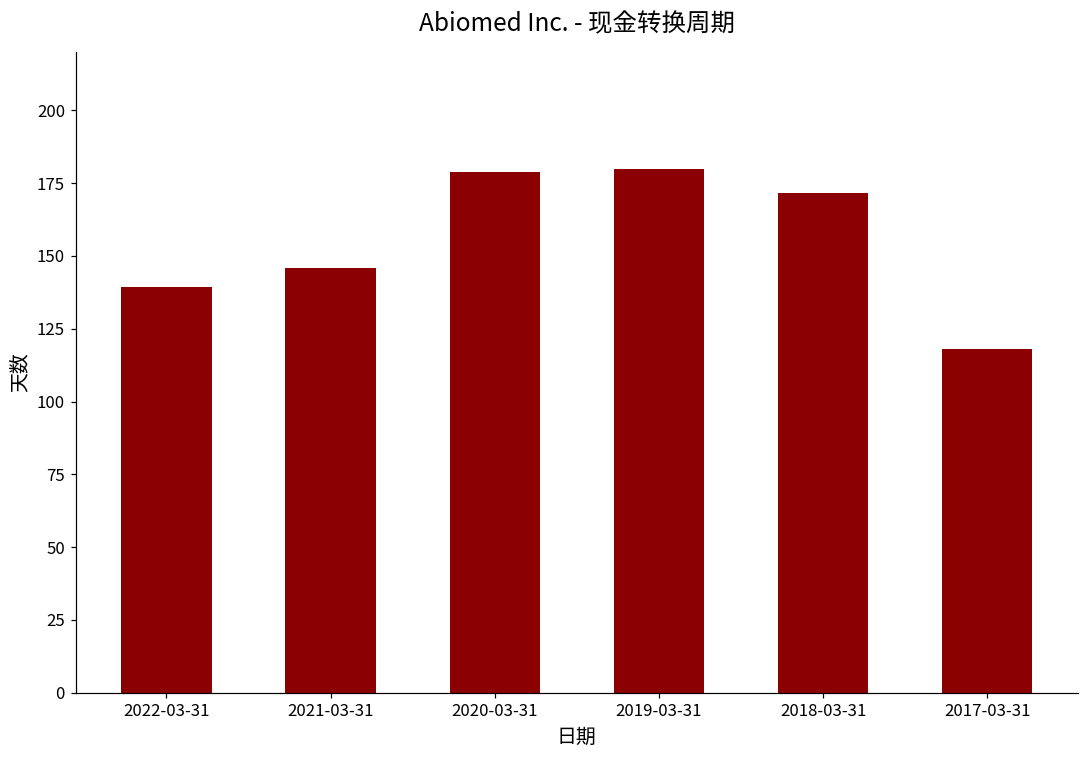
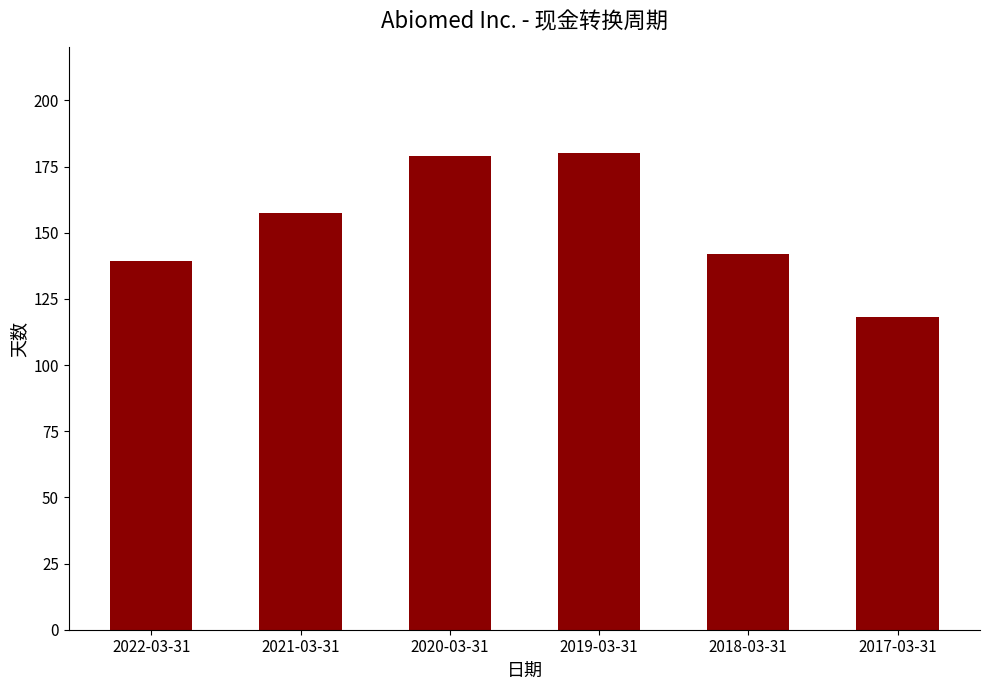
  {
    "2022-03-31": 140,
-   "2021-03-31": 146,
+   "2021-03-31": 158,
    "2020-03-31": 179,
    "2019-03-31": 180,
-   "2018-03-31": 172,
+   "2018-03-31": 142,
    "2017-03-31": 118
  }
